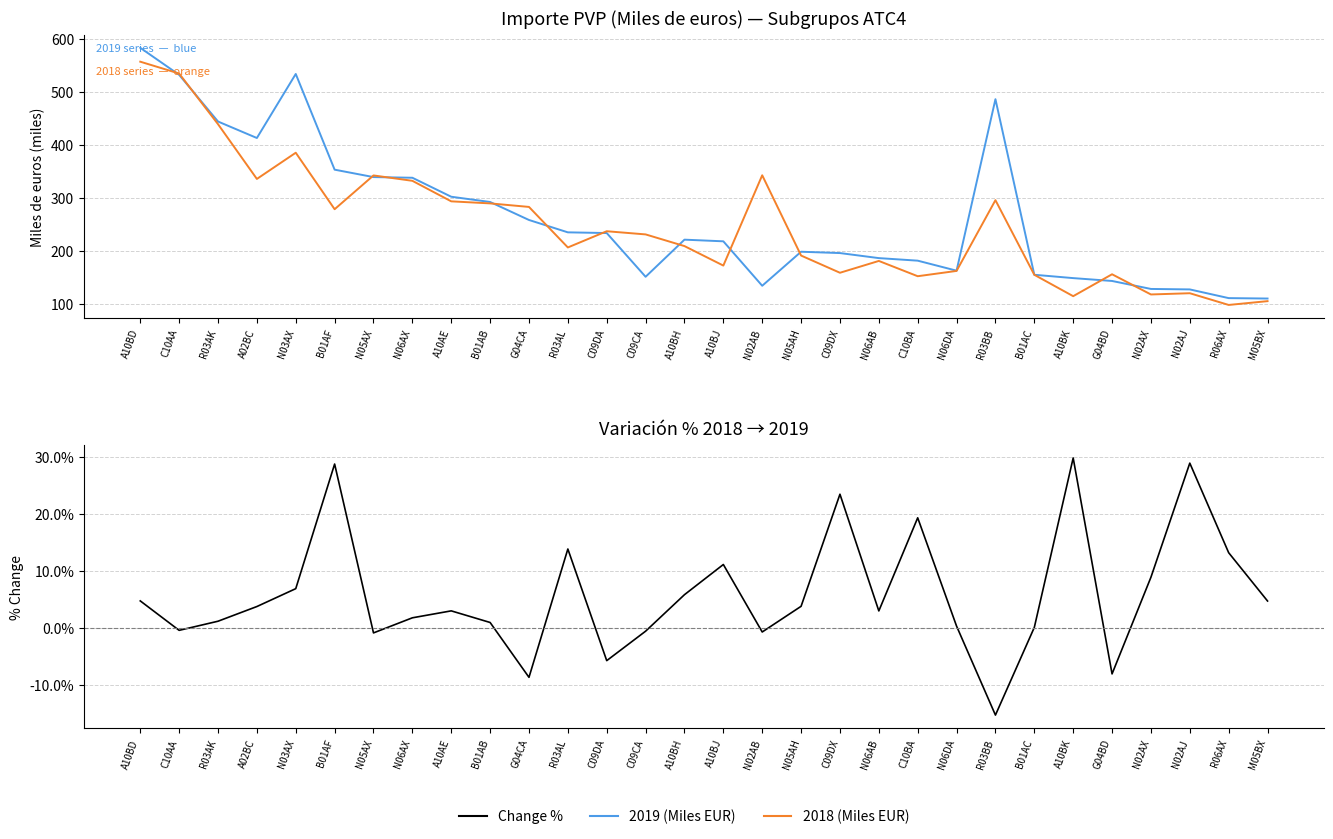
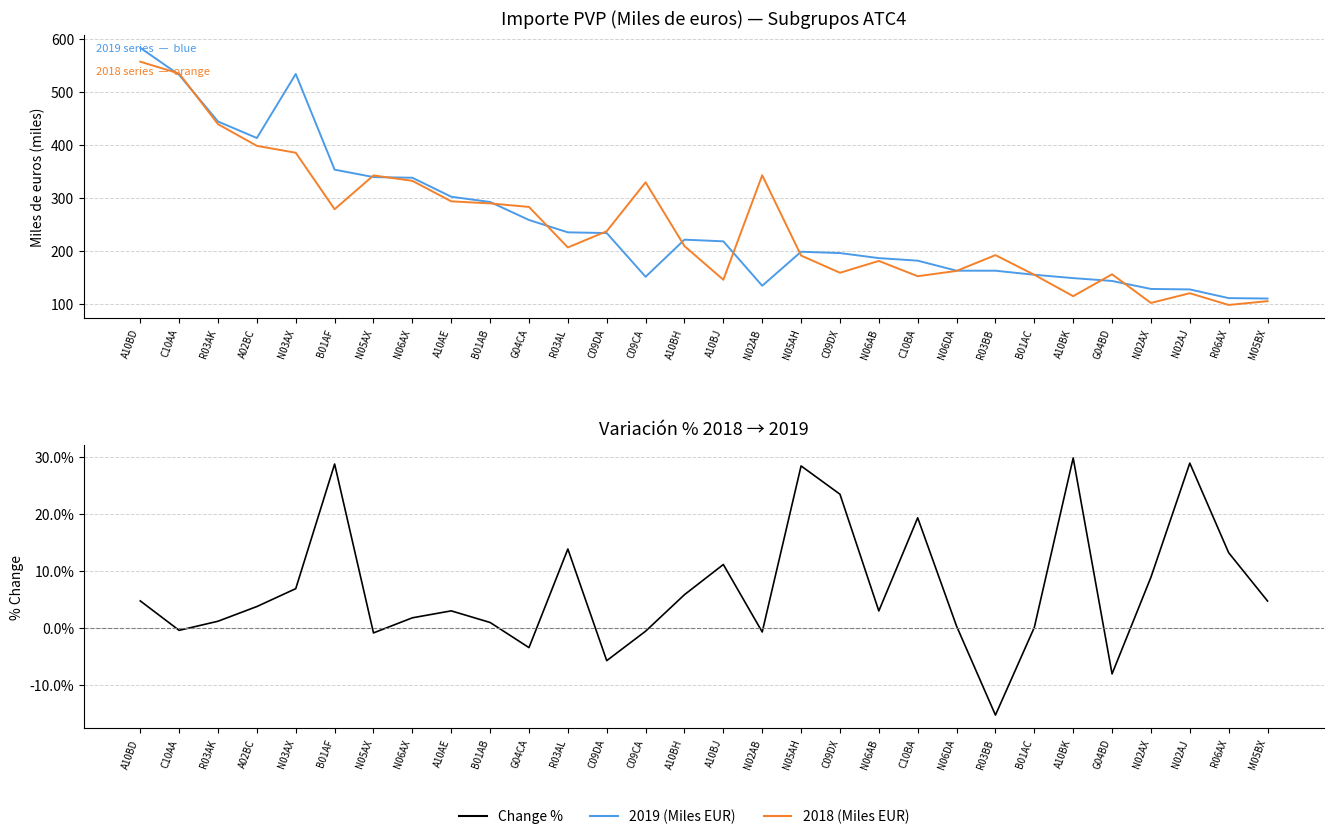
  {
    "Importe PVP (Miles de euros) — Subgrupos ATC4": {
      "2019 (Miles EUR)": {
        "R03AK": "440",
        "A02BC": "410",
        "N03AX": "530",
        "B01AF": "350",
        "N06AX": "340",
        "A10AE": "300",
        "G04CA": "260",
        "R03AL": "230",
        "C09CA": "150",
        "A10BH": "220",
        "A10BJ": "220",
        "N02AB": "130",
        "N05AH": "200",
        "C09DX": "200",
        "N06AB": "190",
        "C10BA": "180",
-       "R03BB": "490",
+       "R03BB": "160",
        "A10BK": "150",
        "G04BD": "140",
        "N02AX": "130",
        "N02AJ": "130",
        "R06AX": "110",
        "M05BX": "110"
      },
      "2018 (Miles EUR)": {
        "A10BD": "560",
        "R03AK": "440",
-       "A02BC": "340",
+       "A02BC": "400",
        "N03AX": "390",
        "B01AF": "280",
        "N06AX": "330",
        "A10AE": "290",
        "G04CA": "280",
        "R03AL": "210",
-       "C09CA": "230",
+       "C09CA": "330",
        "A10BH": "210",
-       "A10BJ": "170",
+       "A10BJ": "150",
        "N02AB": "340",
        "N05AH": "190",
        "C09DX": "160",
        "N06AB": "180",
        "C10BA": "150",
-       "R03BB": "300",
+       "R03BB": "190",
        "A10BK": "110",
        "G04BD": "160",
-       "N02AX": "120",
+       "N02AX": "100",
        "N02AJ": "120",
        "R06AX": "100",
        "M05BX": "110"
      }
    },
    "Variación % 2018 → 2019": {
      "A10BD": "5%",
      "C10AA": "0%",
      "R03AK": "1%",
      "A02BC": "4%",
      "N03AX": "7%",
      "B01AF": "29%",
      "N05AX": "-1%",
      "N06AX": "2%",
      "A10AE": "3%",
      "B01AB": "1%",
-     "G04CA": "-9%",
+     "G04CA": "-3%",
      "R03AL": "14%",
      "C09DA": "-6%",
      "C09CA": "-1%",
      "A10BH": "6%",
      "A10BJ": "11%",
      "N02AB": "-1%",
-     "N05AH": "4%",
+     "N05AH": "28%",
      "C09DX": "23%",
      "N06AB": "3%",
      "C10BA": "19%",
      "N06DA": "0%",
      "R03BB": "-15%",
      "B01AC": "0%",
      "A10BK": "30%",
      "G04BD": "-8%",
      "N02AX": "9%",
      "N02AJ": "29%",
      "R06AX": "13%",
      "M05BX": "5%"
    }
  }
